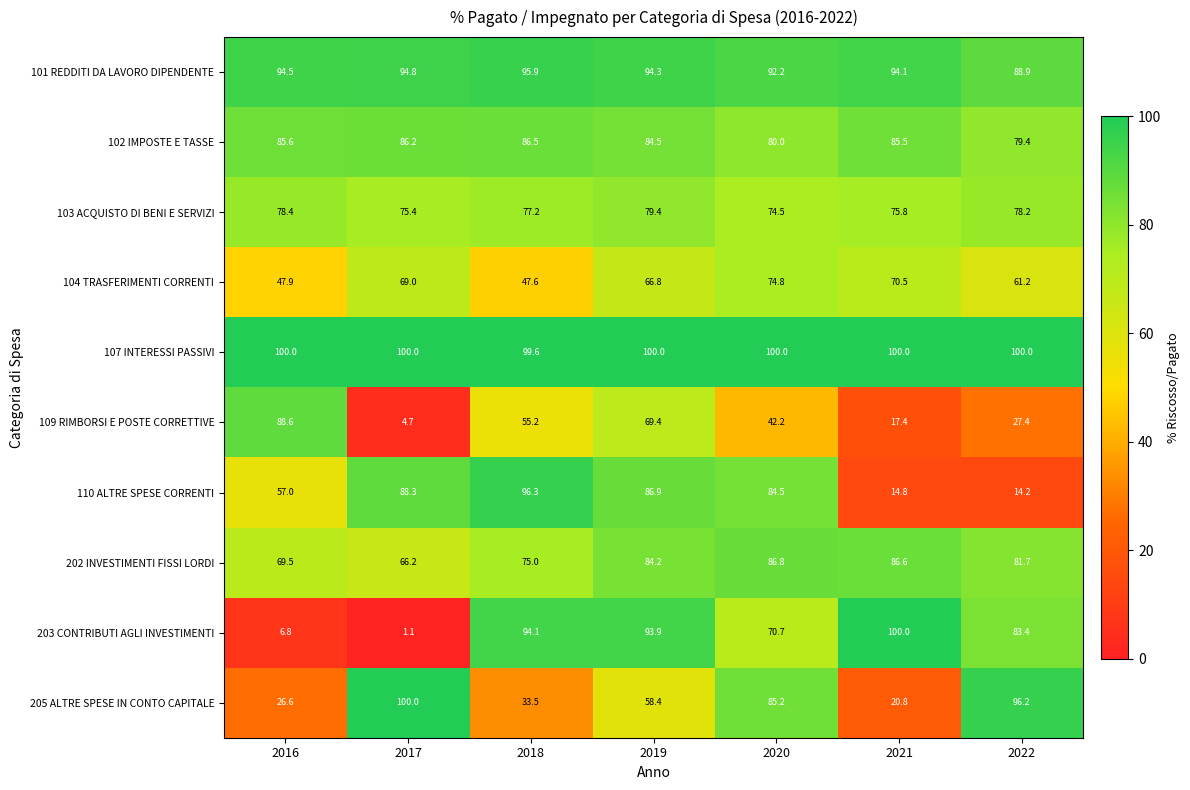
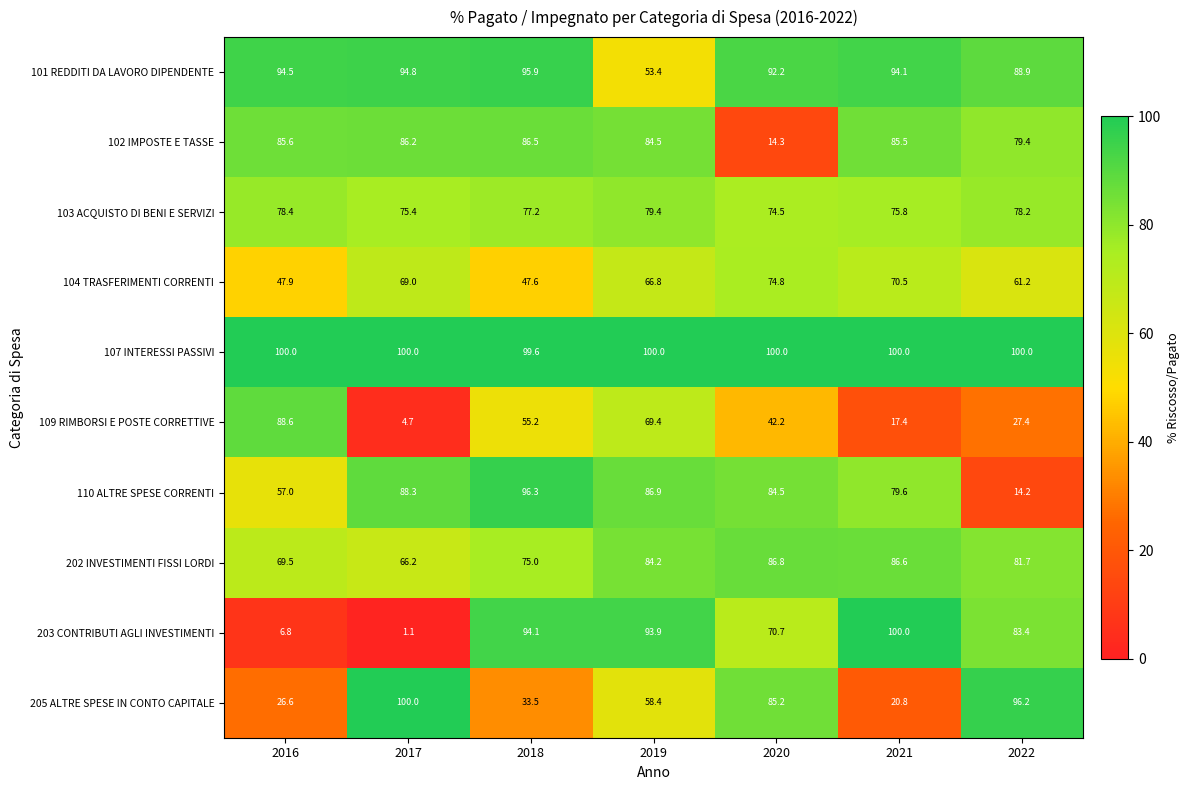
  {
    "101 REDDITI DA LAVORO DIPENDENTE": {
      "2016": 94.5,
      "2017": 94.8,
      "2018": 95.9,
-     "2019": 94.3,
+     "2019": 53.4,
      "2020": 92.2,
      "2021": 94.1,
      "2022": 88.9
    },
    "102 IMPOSTE E TASSE": {
      "2016": 85.6,
      "2017": 86.2,
      "2018": 86.5,
      "2019": 84.5,
-     "2020": 80.0,
+     "2020": 14.3,
      "2021": 85.5,
      "2022": 79.4
    },
    "103 ACQUISTO DI BENI E SERVIZI": {
      "2016": 78.4,
      "2017": 75.4,
      "2018": 77.2,
      "2019": 79.4,
      "2020": 74.5,
      "2021": 75.8,
      "2022": 78.2
    },
    "104 TRASFERIMENTI CORRENTI": {
      "2016": 47.9,
      "2017": 69.0,
      "2018": 47.6,
      "2019": 66.8,
      "2020": 74.8,
      "2021": 70.5,
      "2022": 61.2
    },
    "107 INTERESSI PASSIVI": {
      "2016": 100.0,
      "2017": 100.0,
      "2018": 99.6,
      "2019": 100.0,
      "2020": 100.0,
      "2021": 100.0,
      "2022": 100.0
    },
    "109 RIMBORSI E POSTE CORRETTIVE": {
      "2016": 88.6,
      "2017": 4.7,
      "2018": 55.2,
      "2019": 69.4,
      "2020": 42.2,
      "2021": 17.4,
      "2022": 27.4
    },
    "110 ALTRE SPESE CORRENTI": {
      "2016": 57.0,
      "2017": 88.3,
      "2018": 96.3,
      "2019": 86.9,
      "2020": 84.5,
-     "2021": 14.8,
+     "2021": 79.6,
      "2022": 14.2
    },
    "202 INVESTIMENTI FISSI LORDI": {
      "2016": 69.5,
      "2017": 66.2,
      "2018": 75.0,
      "2019": 84.2,
      "2020": 86.8,
      "2021": 86.6,
      "2022": 81.7
    },
    "203 CONTRIBUTI AGLI INVESTIMENTI": {
      "2016": 6.8,
      "2017": 1.1,
      "2018": 94.1,
      "2019": 93.9,
      "2020": 70.7,
      "2021": 100.0,
      "2022": 83.4
    },
    "205 ALTRE SPESE IN CONTO CAPITALE": {
      "2016": 26.6,
      "2017": 100.0,
      "2018": 33.5,
      "2019": 58.4,
      "2020": 85.2,
      "2021": 20.8,
      "2022": 96.2
    }
  }
